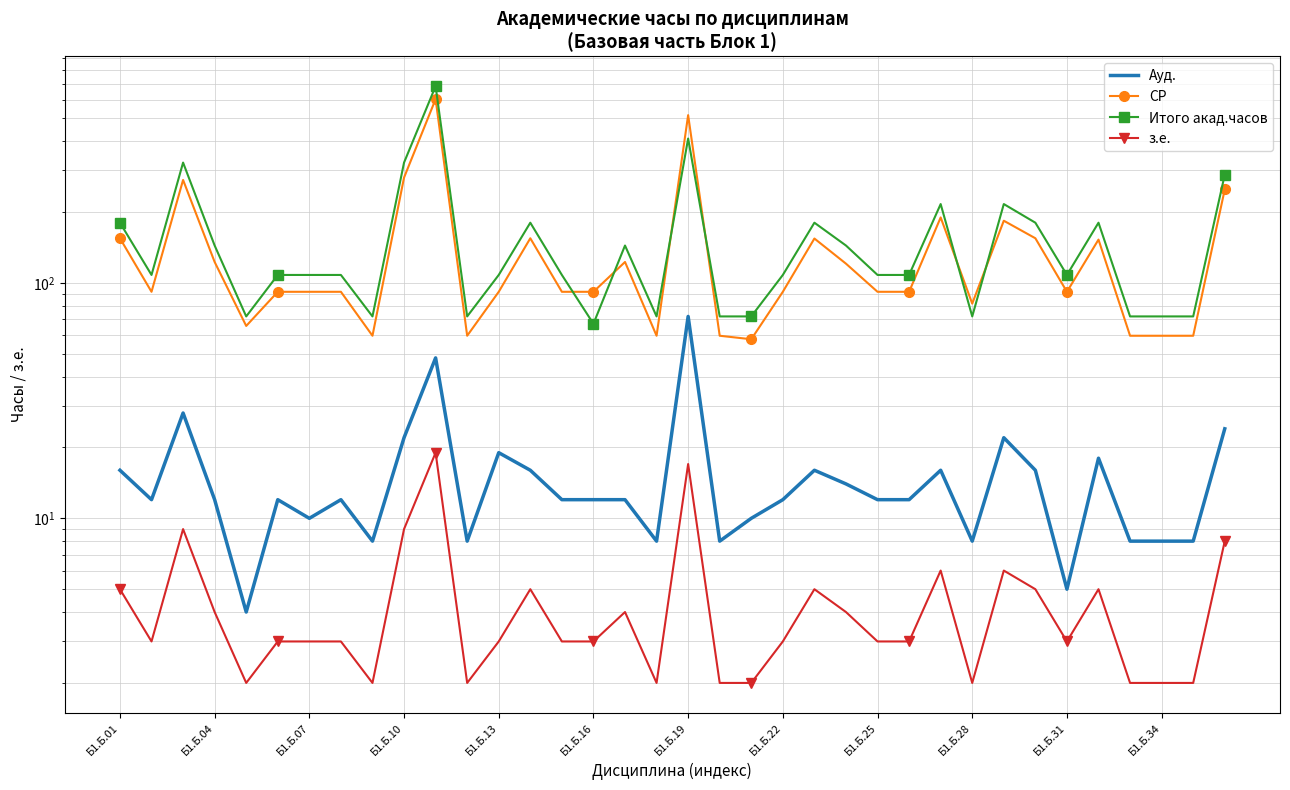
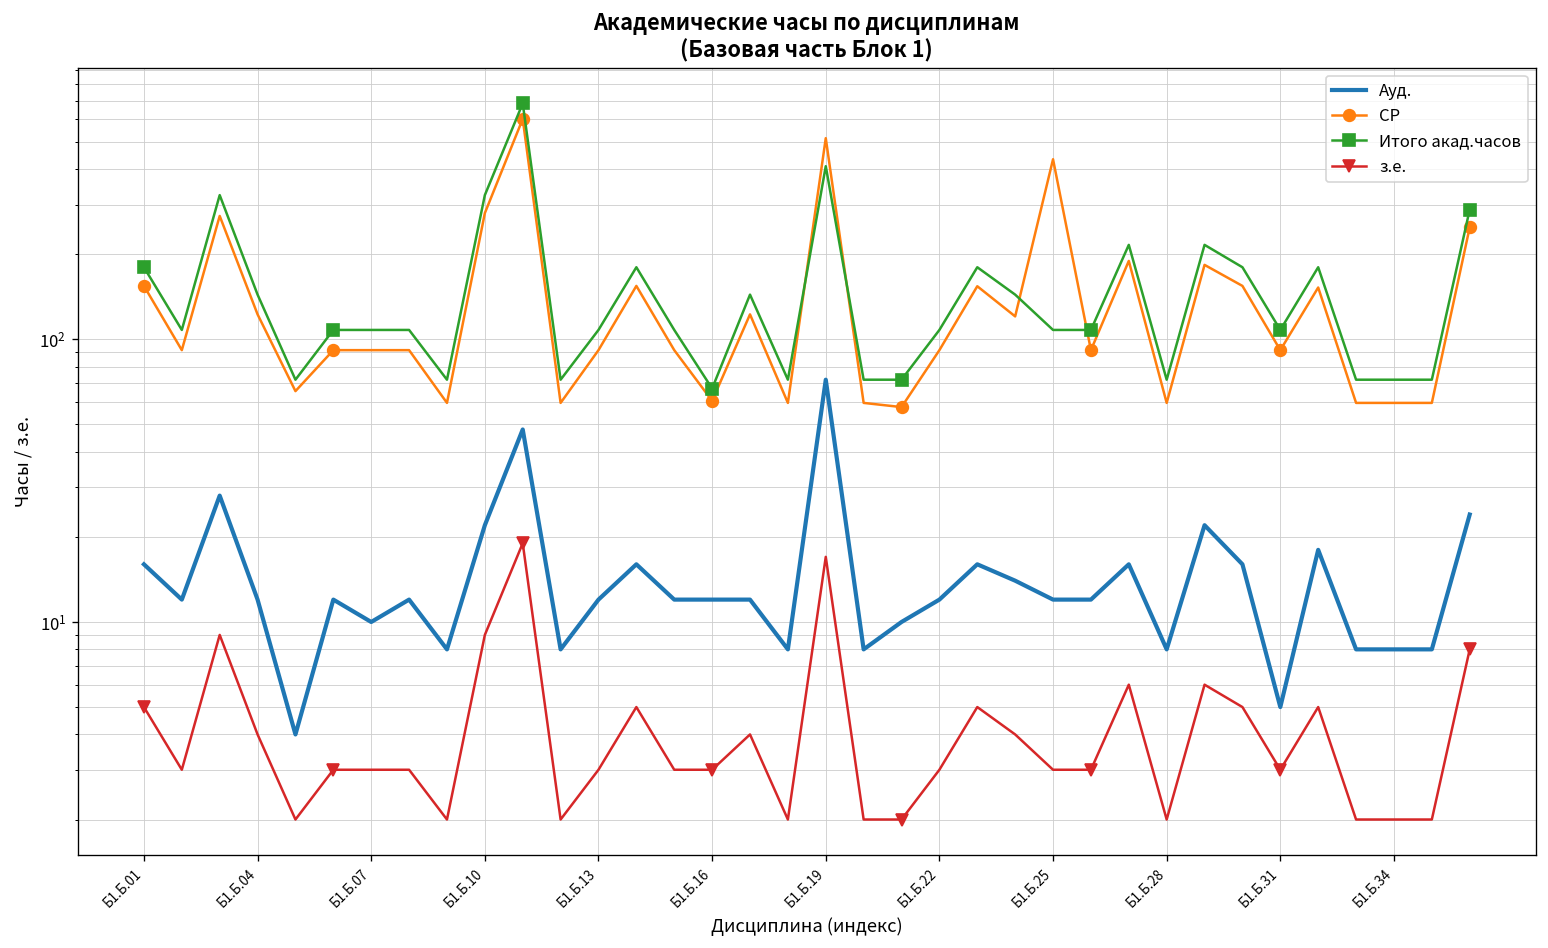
  {
    "Ауд.": {
      "Б1.Б.01": 16,
      "Б1.Б.04": 12,
      "Б1.Б.07": 10,
      "Б1.Б.10": 22,
-     "Б1.Б.13": 19,
+     "Б1.Б.13": 12,
      "Б1.Б.16": 12,
      "Б1.Б.19": 72,
      "Б1.Б.22": 12,
      "Б1.Б.25": 12,
      "Б1.Б.28": 8,
      "Б1.Б.31": 5,
      "Б1.Б.34": 8
    },
    "СР": {
      "Б1.Б.01": 150,
      "Б1.Б.04": 120,
      "Б1.Б.07": 92,
      "Б1.Б.10": 280,
      "Б1.Б.13": 92,
-     "Б1.Б.16": 92,
+     "Б1.Б.16": 61,
      "Б1.Б.19": 520,
      "Б1.Б.22": 92,
-     "Б1.Б.25": 92,
-     "Б1.Б.28": 82,
+     "Б1.Б.25": 430,
+     "Б1.Б.28": 60,
      "Б1.Б.31": 92,
      "Б1.Б.34": 60
    },
    "Итого акад.часов": {
      "Б1.Б.01": 180,
      "Б1.Б.04": 140,
      "Б1.Б.07": 110,
      "Б1.Б.10": 320,
      "Б1.Б.13": 110,
      "Б1.Б.16": 67,
      "Б1.Б.19": 410,
      "Б1.Б.22": 110,
      "Б1.Б.25": 110,
      "Б1.Б.28": 72,
      "Б1.Б.31": 110,
      "Б1.Б.34": 72
    },
    "з.е.": {
      "Б1.Б.01": 5,
      "Б1.Б.04": 4,
      "Б1.Б.07": 3,
      "Б1.Б.10": 9,
      "Б1.Б.13": 3,
      "Б1.Б.16": 3,
      "Б1.Б.19": 17,
      "Б1.Б.22": 3,
      "Б1.Б.25": 3,
      "Б1.Б.28": 2,
      "Б1.Б.31": 3,
      "Б1.Б.34": 2
    }
  }
